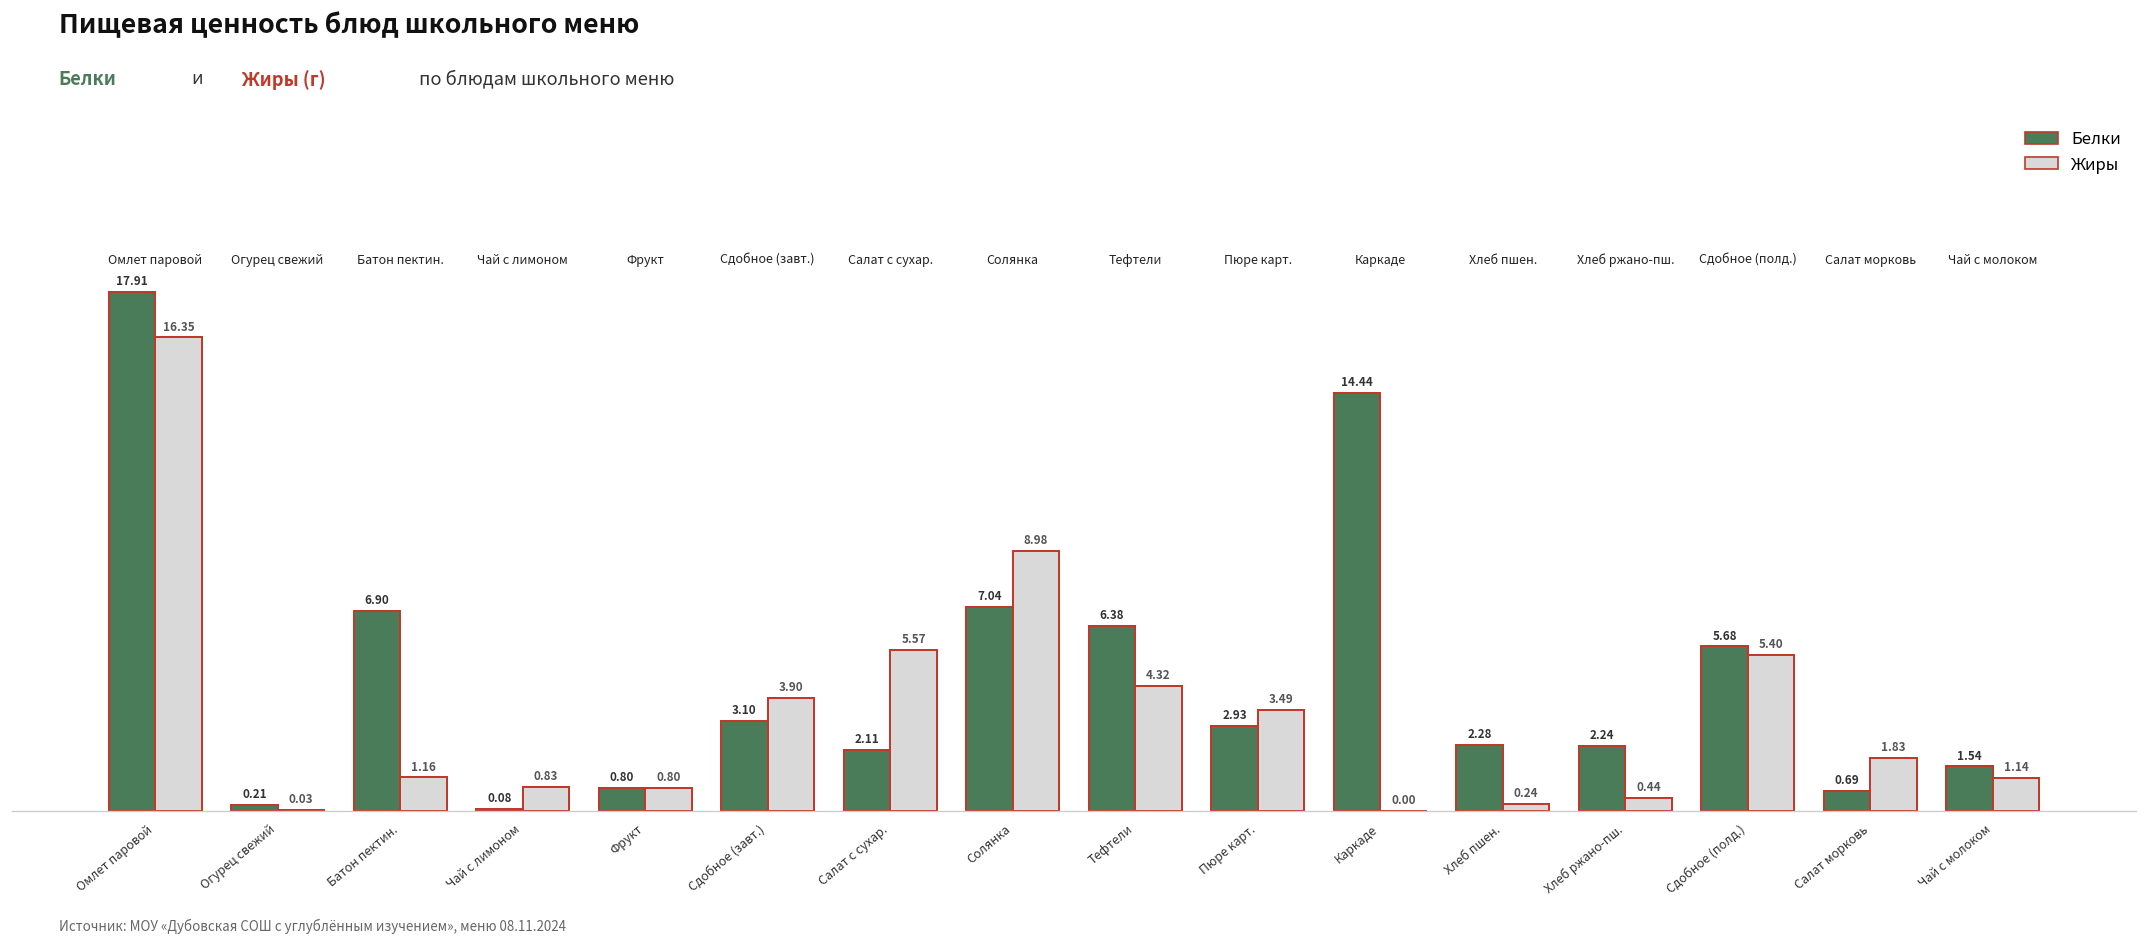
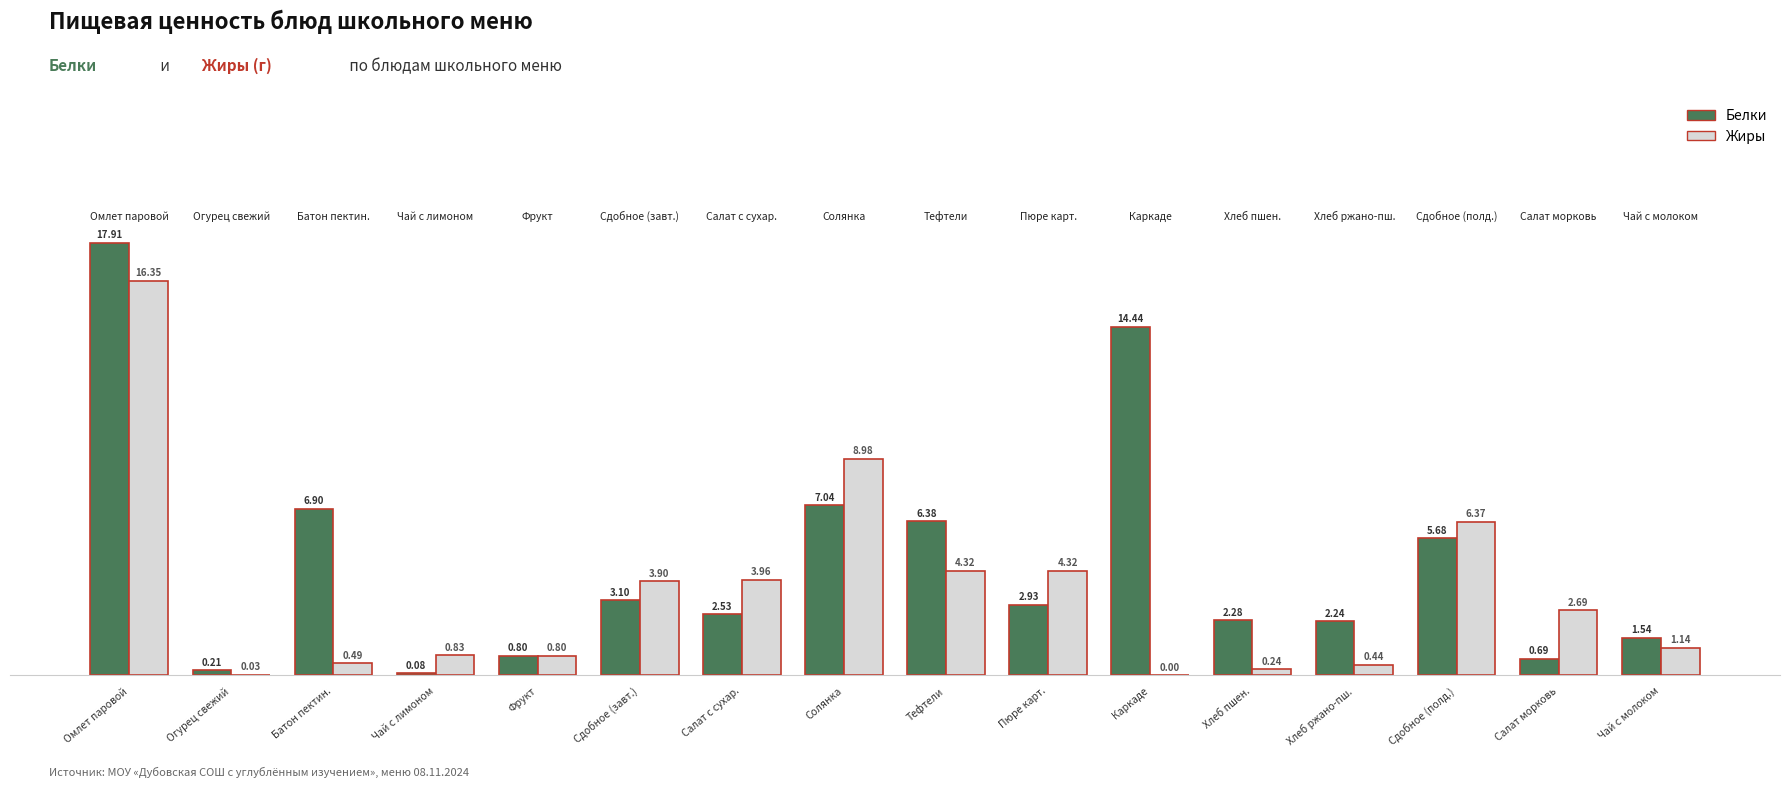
  {
    "Белки": {
      "Омлет паровой": 17.91,
      "Огурец свежий": 0.21,
      "Батон пектин.": 6.90,
      "Чай с лимоном": 0.08,
      "Фрукт": 0.80,
      "Сдобное (завт.)": 3.10,
-     "Салат с сухар.": 2.11,
+     "Салат с сухар.": 2.53,
      "Солянка": 7.04,
      "Тефтели": 6.38,
      "Пюре карт.": 2.93,
      "Каркаде": 14.44,
      "Хлеб пшен.": 2.28,
      "Хлеб ржано-пш.": 2.24,
      "Сдобное (полд.)": 5.68,
      "Салат морковь": 0.69,
      "Чай с молоком": 1.54
    },
    "Жиры": {
      "Омлет паровой": 16.35,
      "Огурец свежий": 0.03,
-     "Батон пектин.": 1.16,
+     "Батон пектин.": 0.49,
      "Чай с лимоном": 0.83,
      "Фрукт": 0.80,
      "Сдобное (завт.)": 3.90,
-     "Салат с сухар.": 5.57,
+     "Салат с сухар.": 3.96,
      "Солянка": 8.98,
      "Тефтели": 4.32,
-     "Пюре карт.": 3.49,
+     "Пюре карт.": 4.32,
      "Каркаде": 0.00,
      "Хлеб пшен.": 0.24,
      "Хлеб ржано-пш.": 0.44,
-     "Сдобное (полд.)": 5.40,
-     "Салат морковь": 1.83,
+     "Сдобное (полд.)": 6.37,
+     "Салат морковь": 2.69,
      "Чай с молоком": 1.14
    }
  }
